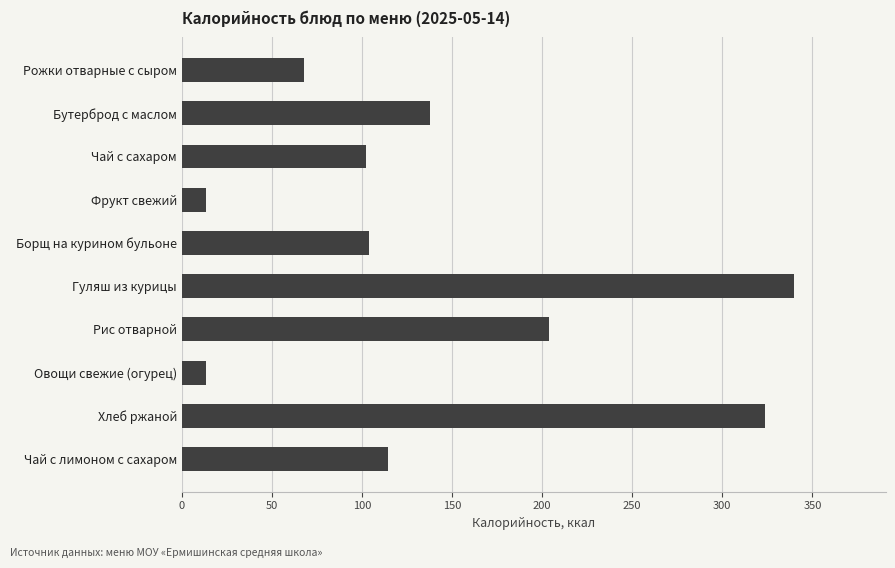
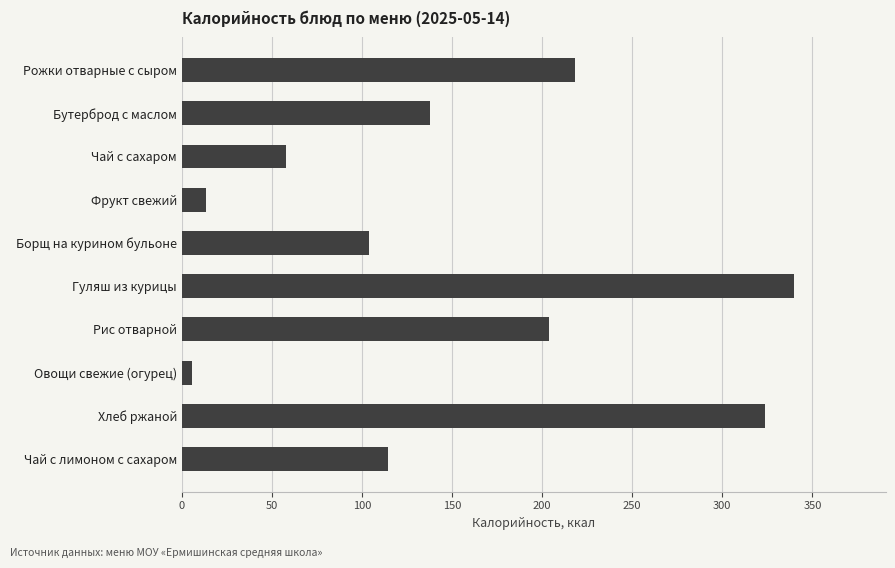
  {
-   "Рожки отварные с сыром": 68,
+   "Рожки отварные с сыром": 218,
    "Бутерброд с маслом": 138,
-   "Чай с сахаром": 102,
+   "Чай с сахаром": 58,
    "Фрукт свежий": 13,
    "Борщ на курином бульоне": 104,
    "Гуляш из курицы": 340,
    "Рис отварной": 204,
-   "Овощи свежие (огурец)": 13,
+   "Овощи свежие (огурец)": 6,
    "Хлеб ржаной": 324,
    "Чай с лимоном с сахаром": 115
  }
